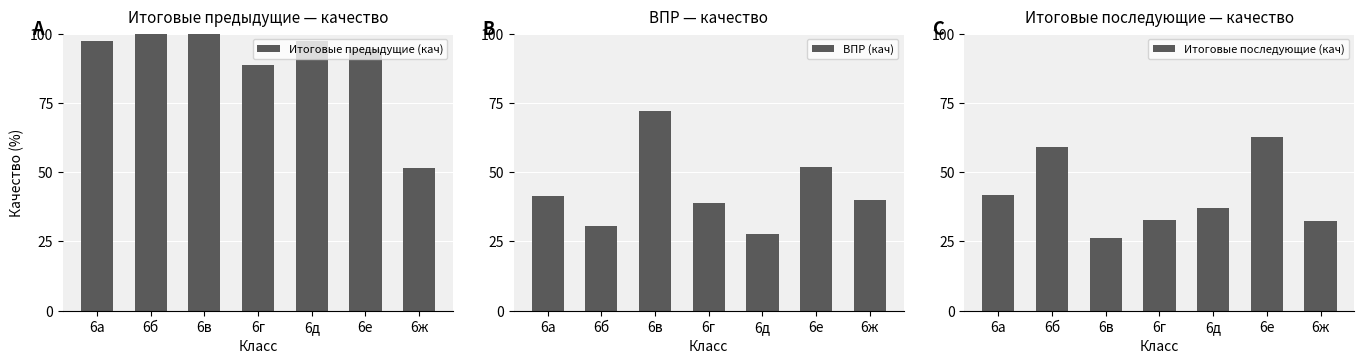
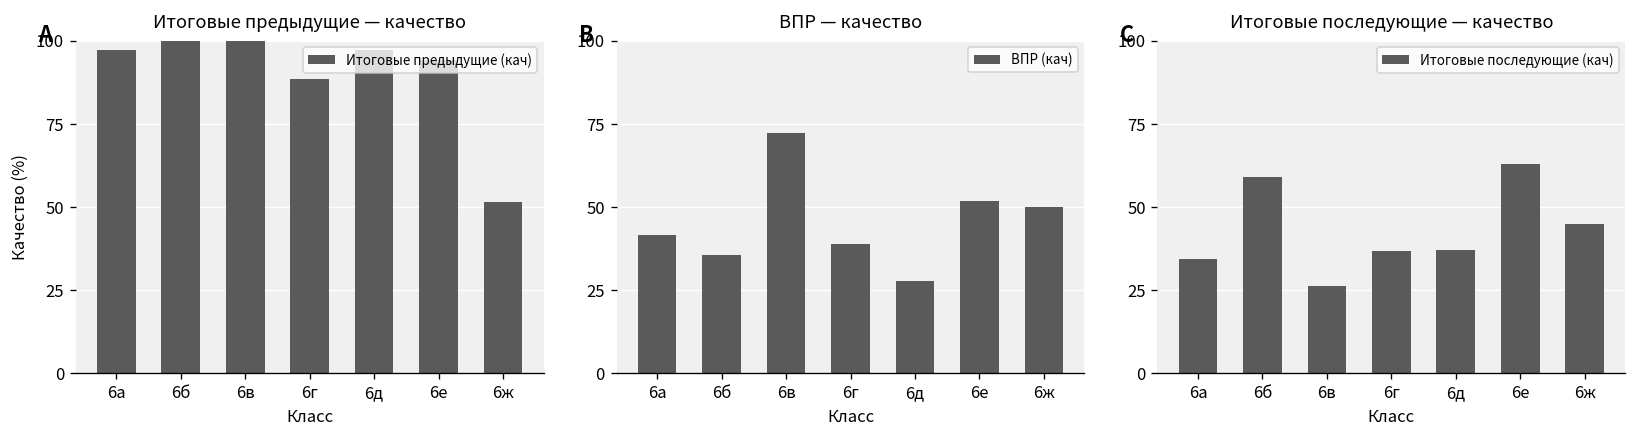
  {
    "Итоговые предыдущие — качество": {
      "6а": 97,
      "6б": 100,
      "6в": 100,
      "6г": 89,
      "6ж": 51
    },
    "ВПР — качество": {
      "6а": 41,
-     "6б": 31,
+     "6б": 35,
      "6в": 72,
      "6г": 39,
      "6д": 28,
      "6е": 52,
-     "6ж": 40
+     "6ж": 50
    },
    "Итоговые последующие — качество": {
-     "6а": 42,
+     "6а": 34,
      "6б": 59,
      "6в": 26,
-     "6г": 33,
+     "6г": 37,
      "6д": 37,
      "6е": 63,
-     "6ж": 32
+     "6ж": 45
    }
  }
